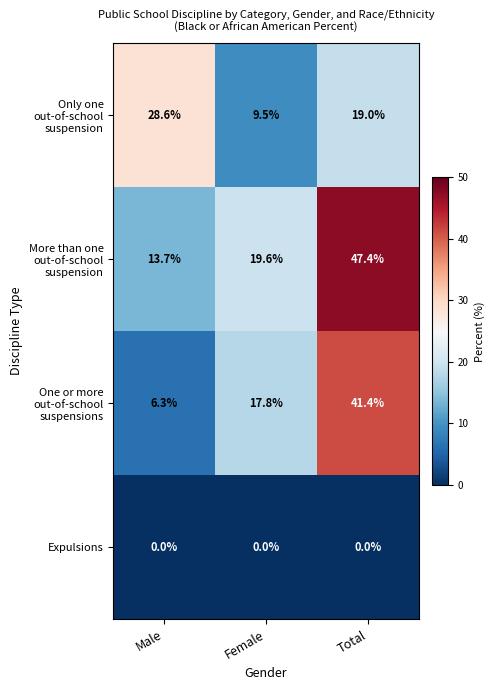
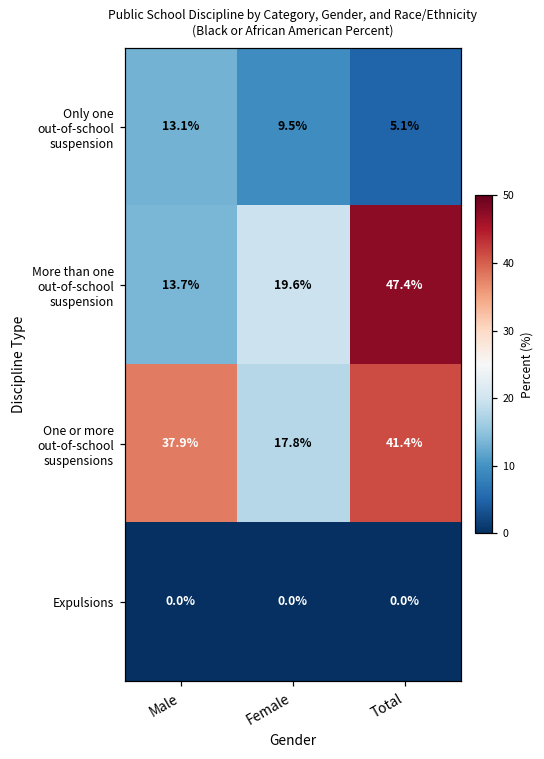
  {
    "Only one out-of-school suspension": {
-     "Male": "28.6%",
+     "Male": "13.1%",
      "Female": "9.5%",
-     "Total": "19.0%"
+     "Total": "5.1%"
    },
    "More than one out-of-school suspension": {
      "Male": "13.7%",
      "Female": "19.6%",
      "Total": "47.4%"
    },
    "One or more out-of-school suspensions": {
-     "Male": "6.3%",
+     "Male": "37.9%",
      "Female": "17.8%",
      "Total": "41.4%"
    },
    "Expulsions": {
      "Male": "0.0%",
      "Female": "0.0%",
      "Total": "0.0%"
    }
  }
